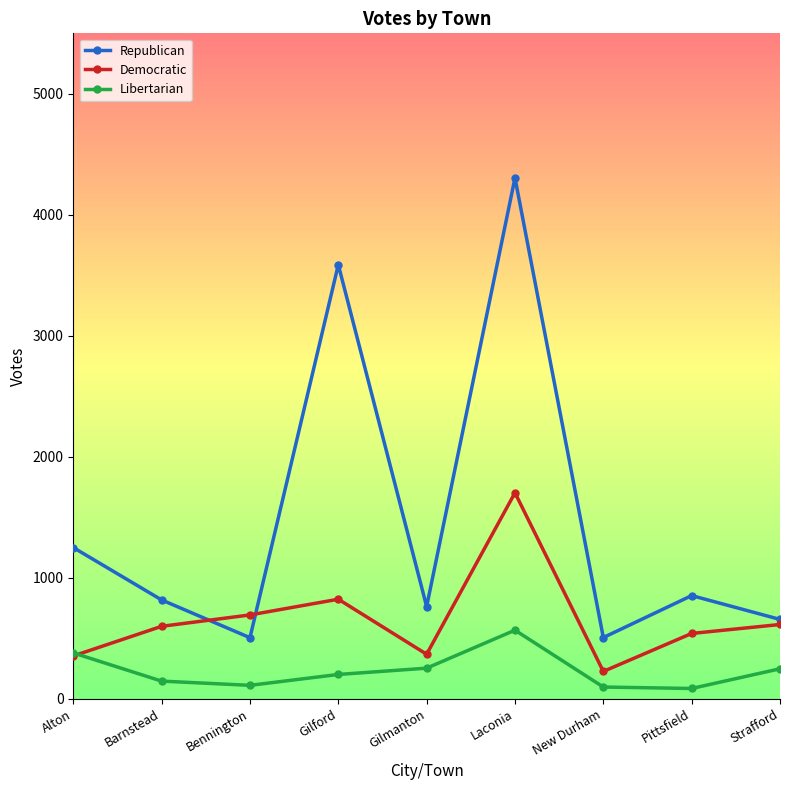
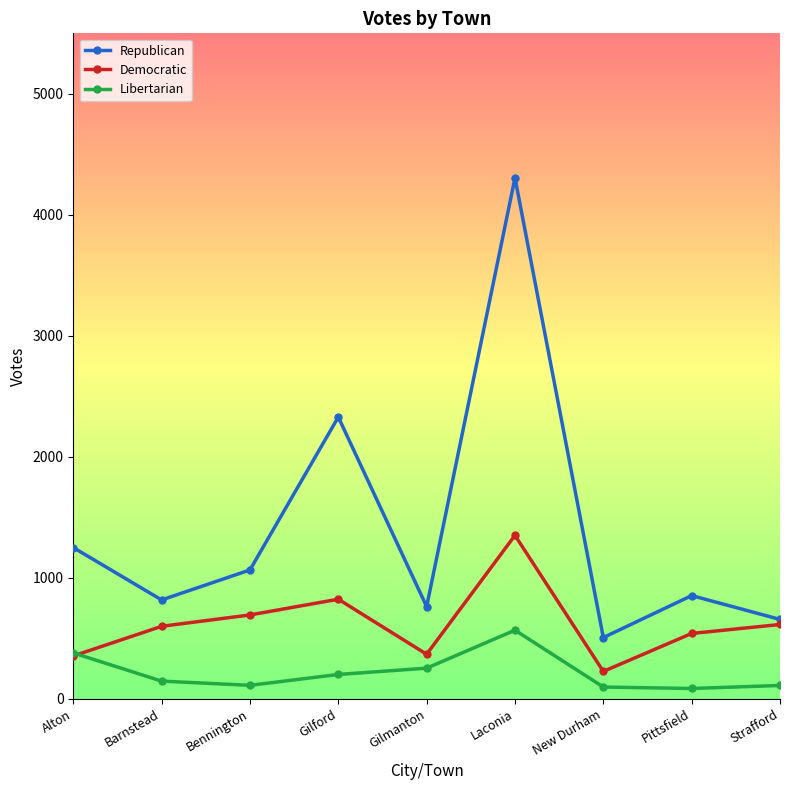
  {
    "Republican": {
      "Alton": 1250,
      "Barnstead": 820,
-     "Bennington": 500,
-     "Gilford": 3590,
+     "Bennington": 1060,
+     "Gilford": 2330,
      "Gilmanton": 760,
      "Laconia": 4310,
      "New Durham": 510,
      "Pittsfield": 850,
      "Strafford": 660
    },
    "Democratic": {
      "Alton": 350,
      "Barnstead": 600,
      "Bennington": 690,
      "Gilford": 820,
      "Gilmanton": 370,
-     "Laconia": 1700,
+     "Laconia": 1350,
      "New Durham": 230,
      "Pittsfield": 540,
      "Strafford": 610
    },
    "Libertarian": {
      "Alton": 380,
      "Barnstead": 150,
      "Bennington": 110,
      "Gilford": 200,
      "Gilmanton": 250,
      "Laconia": 570,
      "New Durham": 100,
      "Pittsfield": 80,
-     "Strafford": 250
+     "Strafford": 110
    }
  }
